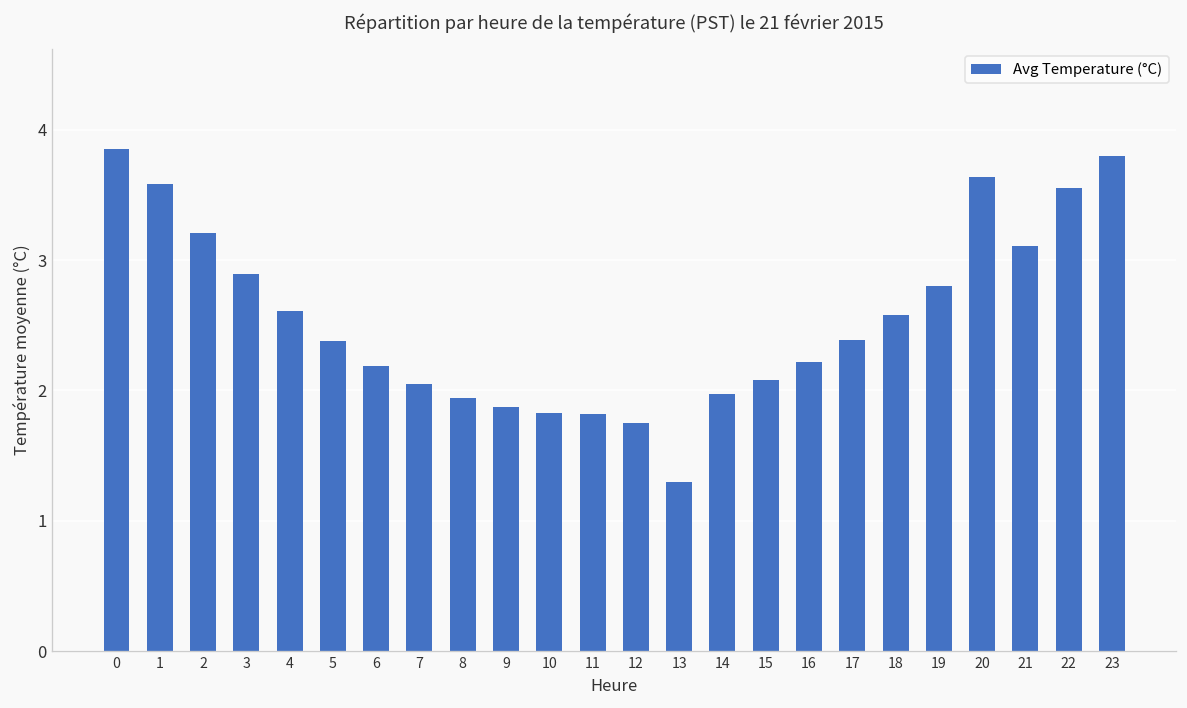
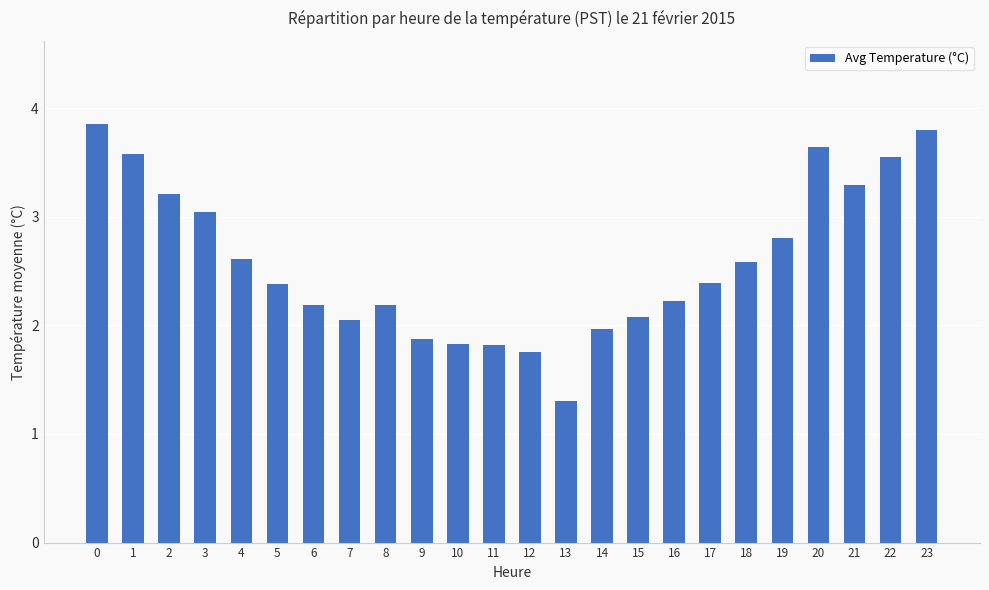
  {
    "0": 3.85,
    "1": 3.58,
    "2": 3.21,
-   "3": 2.89,
+   "3": 3.04,
    "4": 2.61,
    "5": 2.38,
    "6": 2.19,
    "7": 2.05,
-   "8": 1.94,
+   "8": 2.19,
    "9": 1.87,
    "10": 1.83,
    "11": 1.82,
    "12": 1.75,
    "13": 1.30,
    "14": 1.97,
    "15": 2.08,
    "16": 2.22,
    "17": 2.39,
    "18": 2.58,
    "19": 2.80,
    "20": 3.64,
-   "21": 3.11,
+   "21": 3.29,
    "22": 3.55,
    "23": 3.80
  }
